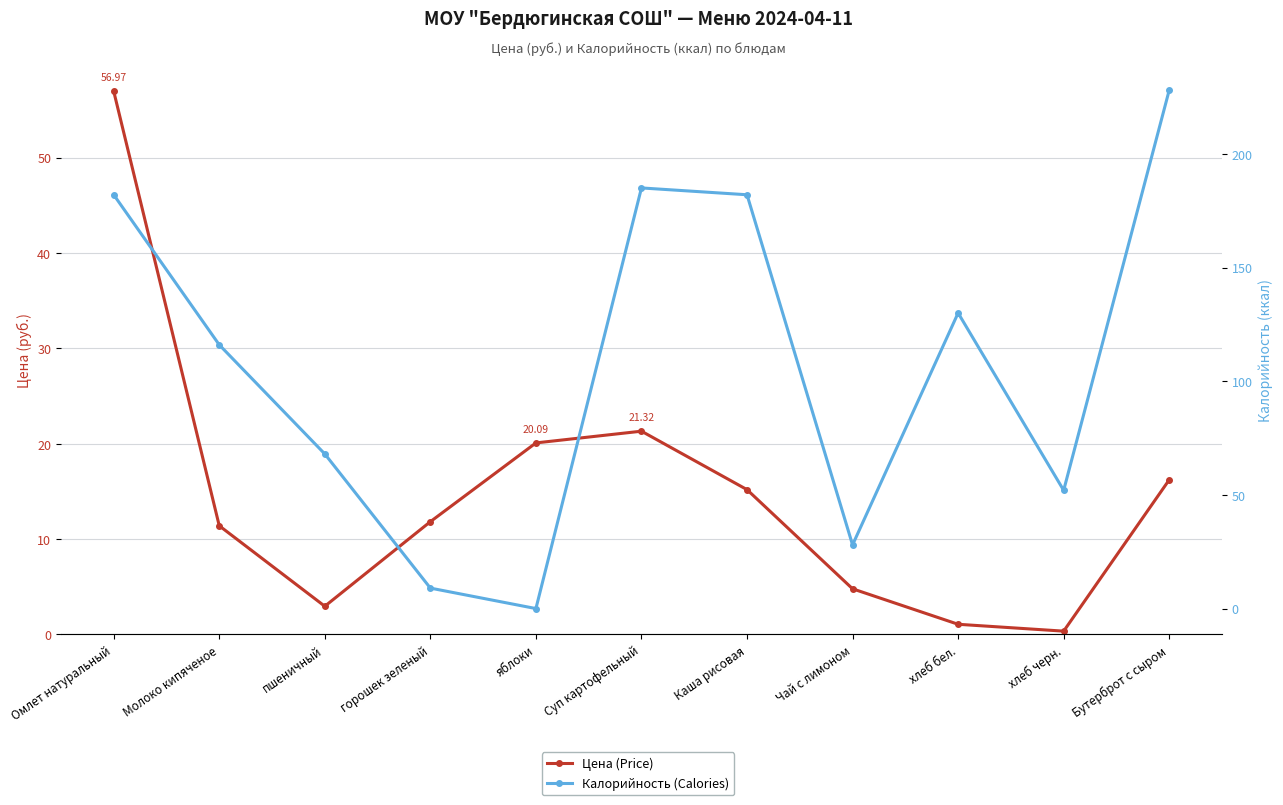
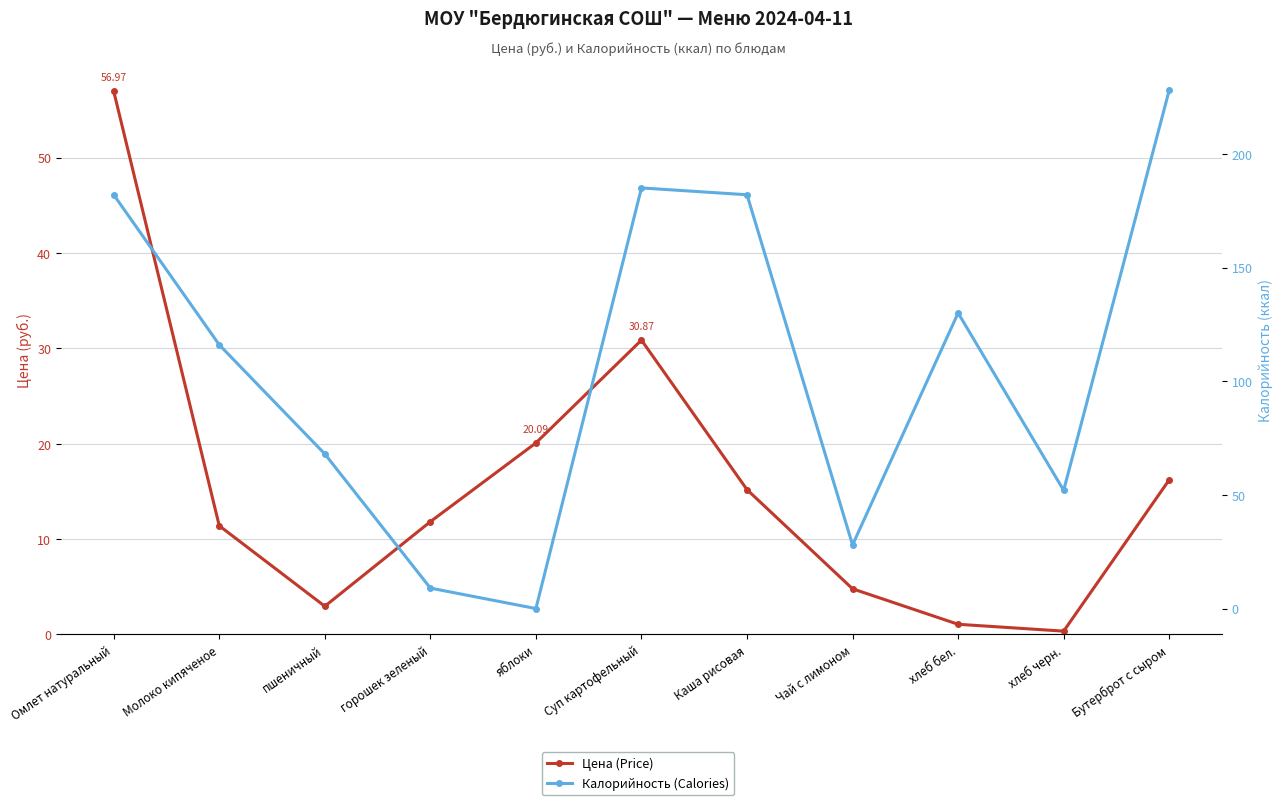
  {
    "Цена (Price)": {
      "Омлет натуральный": 56.97,
      "яблоки": 20.09,
-     "Суп картофельный": 21.32
+     "Суп картофельный": 30.87
    }
  }
